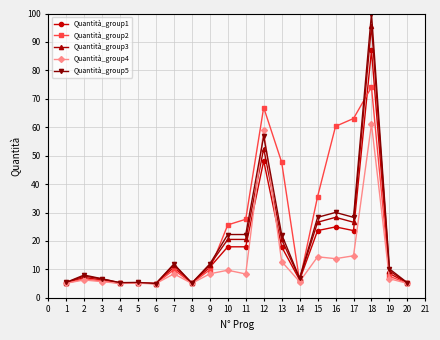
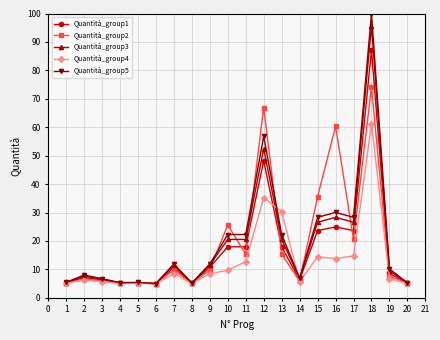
  {
    "Quantità_group2": {
      "10": 26,
-     "11": 28,
+     "11": 15,
      "12": 67,
-     "13": 48,
+     "13": 15,
      "15": 36,
      "16": 60,
-     "17": 63,
+     "17": 21,
      "18": 74
    },
    "Quantità_group4": {
      "7": 8,
      "9": 8,
      "10": 10,
-     "11": 8,
-     "12": 59,
-     "13": 13,
+     "11": 13,
+     "12": 35,
+     "13": 30,
      "15": 14,
      "16": 14,
      "17": 15,
      "18": 61
    }
  }
